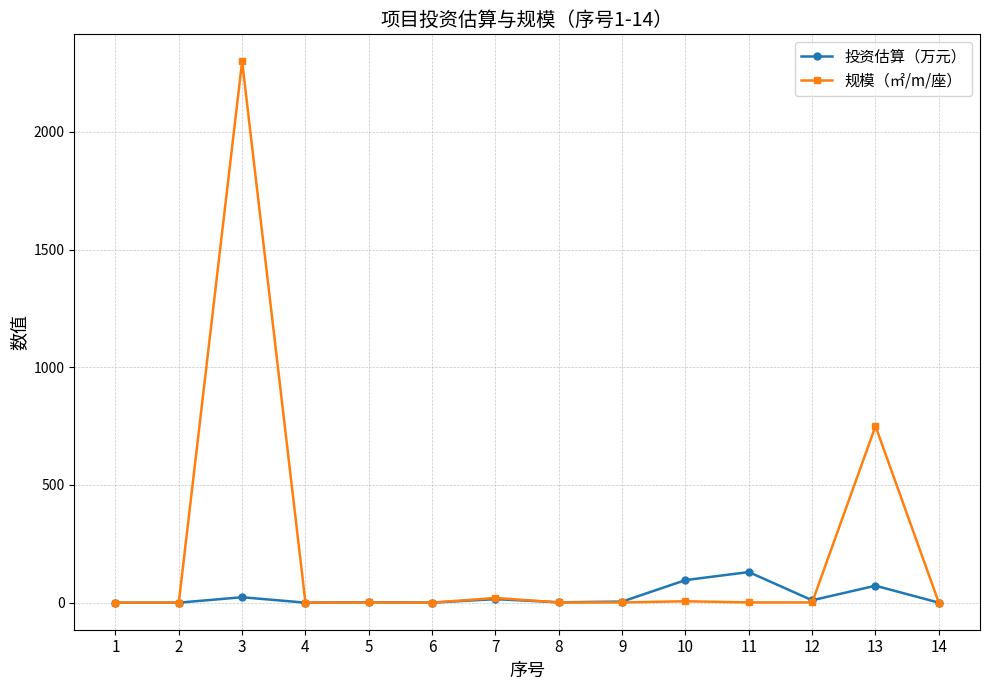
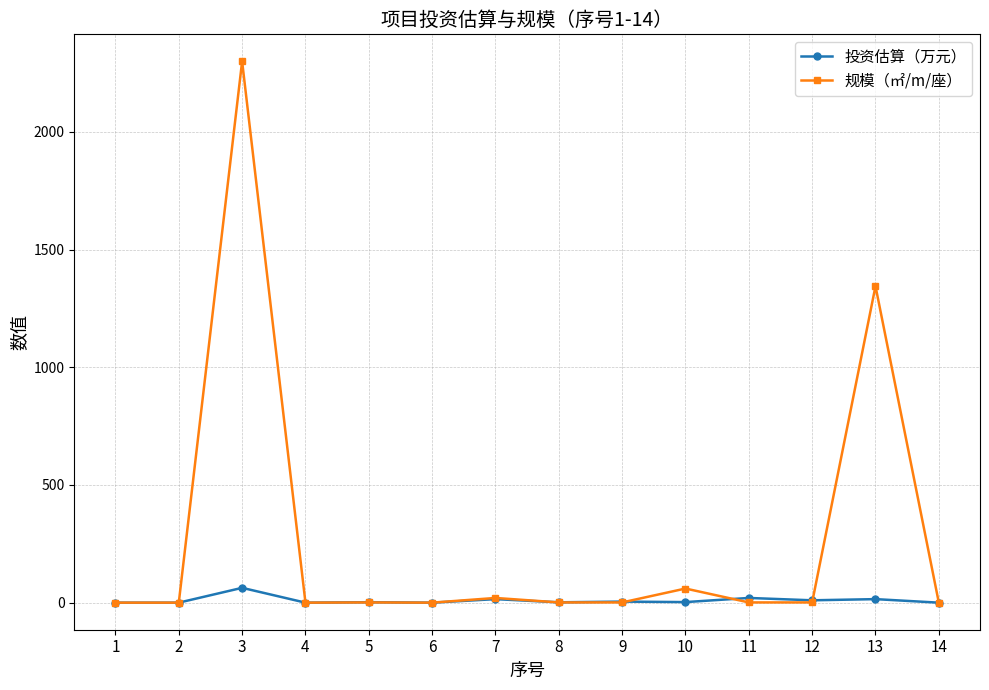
  {
    "投资估算（万元）": {
-     "3": 20,
-     "10": 100,
-     "11": 130,
-     "13": 70
+     "3": 60,
+     "10": 0,
+     "11": 20,
+     "13": 20
    },
    "规模（㎡/m/座）": {
      "3": 2300,
-     "10": 10,
+     "10": 60,
      "11": 0,
-     "13": 750
+     "13": 1350
    }
  }
